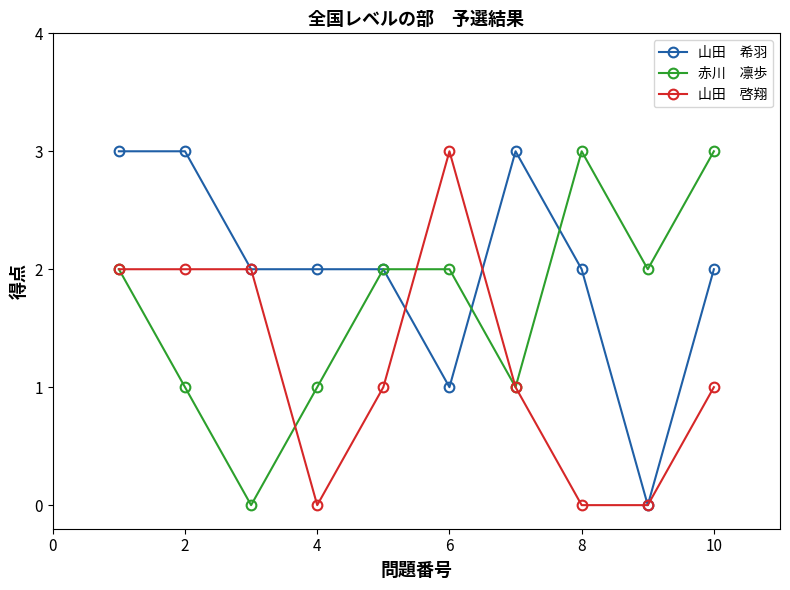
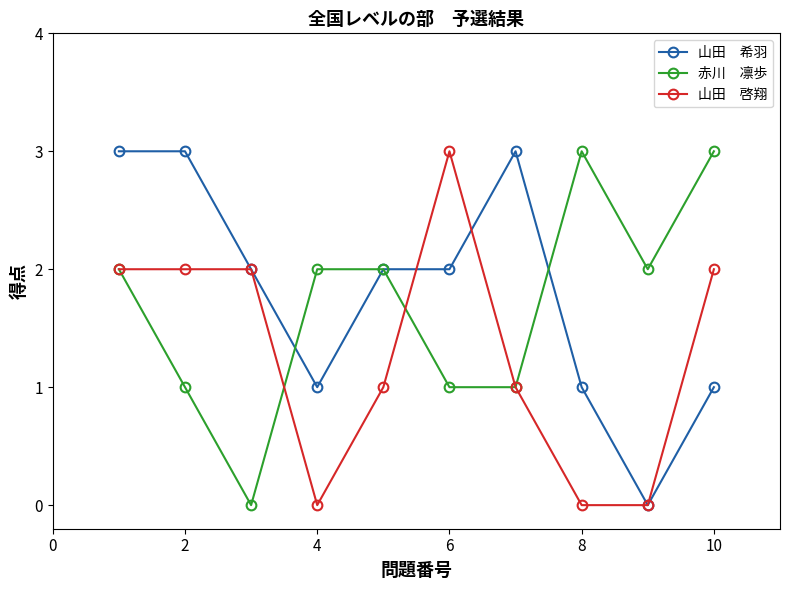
  {
    "山田 希羽": {
      "2": 3,
-     "4": 2,
-     "6": 1,
-     "8": 2,
-     "10": 2
+     "4": 1,
+     "6": 2,
+     "8": 1,
+     "10": 1
    },
    "赤川 凛歩": {
      "2": 1,
-     "4": 1,
-     "6": 2,
+     "4": 2,
+     "6": 1,
      "8": 3,
      "10": 3
    },
    "山田 啓翔": {
      "2": 2,
      "4": 0,
      "6": 3,
      "8": 0,
-     "10": 1
+     "10": 2
    }
  }
